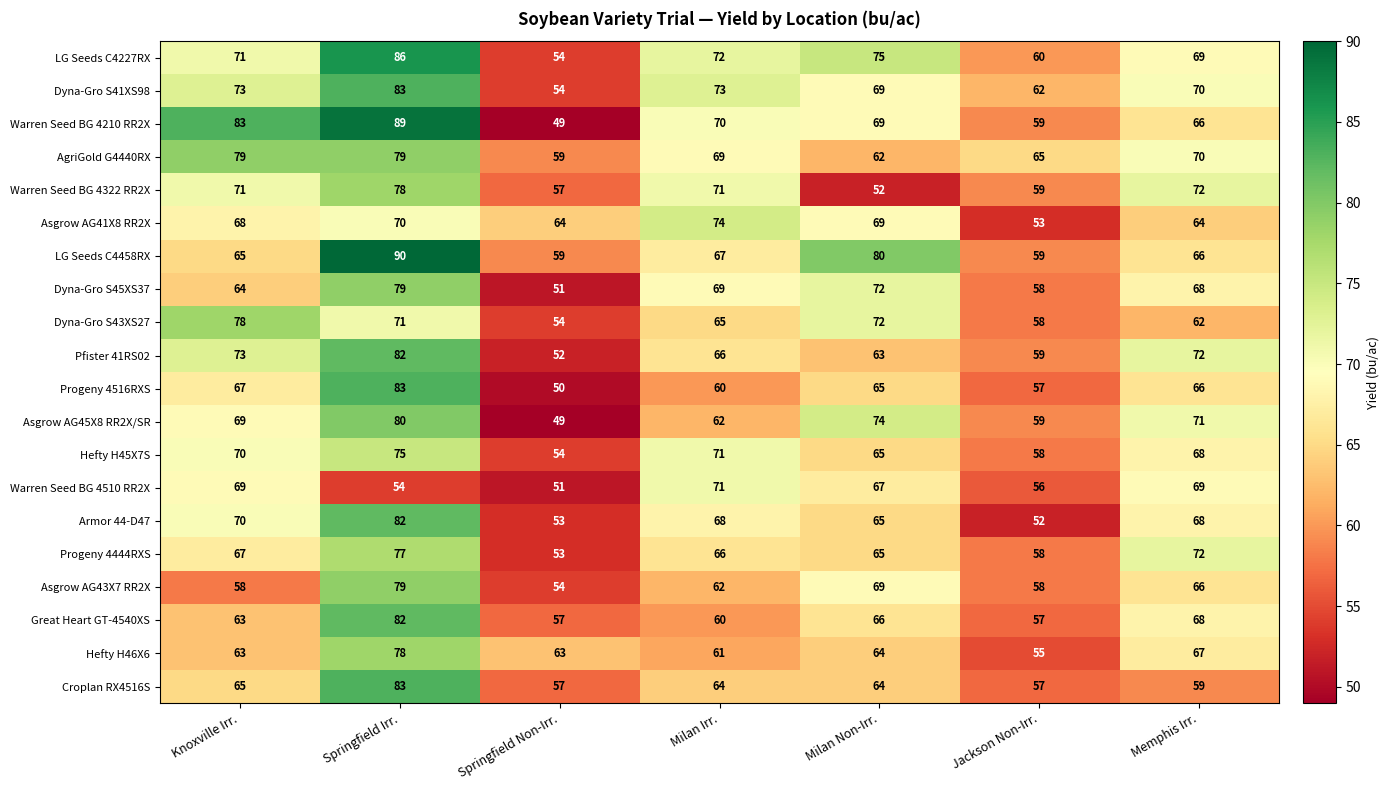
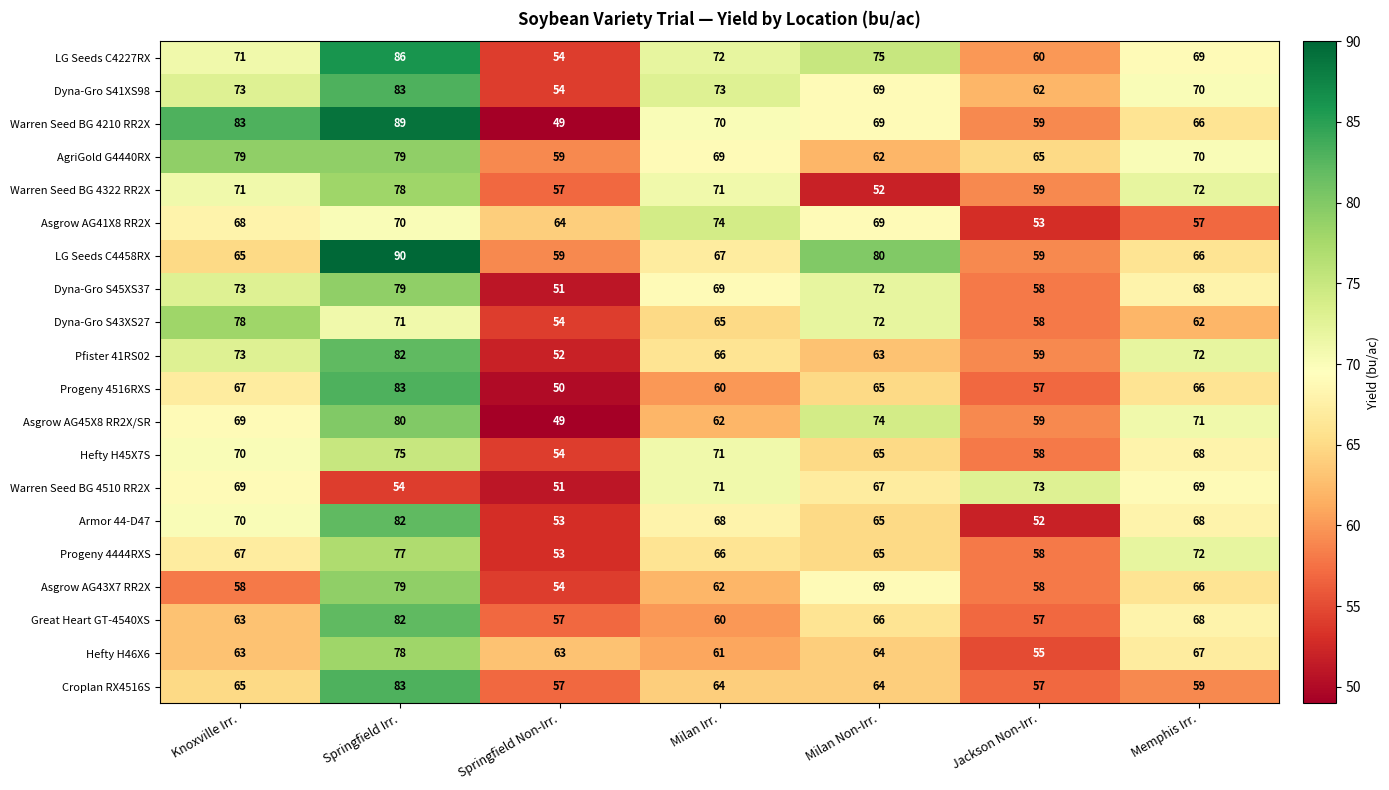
  {
    "LG Seeds C4227RX": {
      "Knoxville Irr.": 71,
      "Springfield Irr.": 86,
      "Springfield Non-Irr.": 54,
      "Milan Irr.": 72,
      "Milan Non-Irr.": 75,
      "Jackson Non-Irr.": 60,
      "Memphis Irr.": 69
    },
    "Dyna-Gro S41XS98": {
      "Knoxville Irr.": 73,
      "Springfield Irr.": 83,
      "Springfield Non-Irr.": 54,
      "Milan Irr.": 73,
      "Milan Non-Irr.": 69,
      "Jackson Non-Irr.": 62,
      "Memphis Irr.": 70
    },
    "Warren Seed BG 4210 RR2X": {
      "Knoxville Irr.": 83,
      "Springfield Irr.": 89,
      "Springfield Non-Irr.": 49,
      "Milan Irr.": 70,
      "Milan Non-Irr.": 69,
      "Jackson Non-Irr.": 59,
      "Memphis Irr.": 66
    },
    "AgriGold G4440RX": {
      "Knoxville Irr.": 79,
      "Springfield Irr.": 79,
      "Springfield Non-Irr.": 59,
      "Milan Irr.": 69,
      "Milan Non-Irr.": 62,
      "Jackson Non-Irr.": 65,
      "Memphis Irr.": 70
    },
    "Warren Seed BG 4322 RR2X": {
      "Knoxville Irr.": 71,
      "Springfield Irr.": 78,
      "Springfield Non-Irr.": 57,
      "Milan Irr.": 71,
      "Milan Non-Irr.": 52,
      "Jackson Non-Irr.": 59,
      "Memphis Irr.": 72
    },
    "Asgrow AG41X8 RR2X": {
      "Knoxville Irr.": 68,
      "Springfield Irr.": 70,
      "Springfield Non-Irr.": 64,
      "Milan Irr.": 74,
      "Milan Non-Irr.": 69,
      "Jackson Non-Irr.": 53,
-     "Memphis Irr.": 64
+     "Memphis Irr.": 57
    },
    "LG Seeds C4458RX": {
      "Knoxville Irr.": 65,
      "Springfield Irr.": 90,
      "Springfield Non-Irr.": 59,
      "Milan Irr.": 67,
      "Milan Non-Irr.": 80,
      "Jackson Non-Irr.": 59,
      "Memphis Irr.": 66
    },
    "Dyna-Gro S45XS37": {
-     "Knoxville Irr.": 64,
+     "Knoxville Irr.": 73,
      "Springfield Irr.": 79,
      "Springfield Non-Irr.": 51,
      "Milan Irr.": 69,
      "Milan Non-Irr.": 72,
      "Jackson Non-Irr.": 58,
      "Memphis Irr.": 68
    },
    "Dyna-Gro S43XS27": {
      "Knoxville Irr.": 78,
      "Springfield Irr.": 71,
      "Springfield Non-Irr.": 54,
      "Milan Irr.": 65,
      "Milan Non-Irr.": 72,
      "Jackson Non-Irr.": 58,
      "Memphis Irr.": 62
    },
    "Pfister 41RS02": {
      "Knoxville Irr.": 73,
      "Springfield Irr.": 82,
      "Springfield Non-Irr.": 52,
      "Milan Irr.": 66,
      "Milan Non-Irr.": 63,
      "Jackson Non-Irr.": 59,
      "Memphis Irr.": 72
    },
    "Progeny 4516RXS": {
      "Knoxville Irr.": 67,
      "Springfield Irr.": 83,
      "Springfield Non-Irr.": 50,
      "Milan Irr.": 60,
      "Milan Non-Irr.": 65,
      "Jackson Non-Irr.": 57,
      "Memphis Irr.": 66
    },
    "Asgrow AG45X8 RR2X/SR": {
      "Knoxville Irr.": 69,
      "Springfield Irr.": 80,
      "Springfield Non-Irr.": 49,
      "Milan Irr.": 62,
      "Milan Non-Irr.": 74,
      "Jackson Non-Irr.": 59,
      "Memphis Irr.": 71
    },
    "Hefty H45X7S": {
      "Knoxville Irr.": 70,
      "Springfield Irr.": 75,
      "Springfield Non-Irr.": 54,
      "Milan Irr.": 71,
      "Milan Non-Irr.": 65,
      "Jackson Non-Irr.": 58,
      "Memphis Irr.": 68
    },
    "Warren Seed BG 4510 RR2X": {
      "Knoxville Irr.": 69,
      "Springfield Irr.": 54,
      "Springfield Non-Irr.": 51,
      "Milan Irr.": 71,
      "Milan Non-Irr.": 67,
-     "Jackson Non-Irr.": 56,
+     "Jackson Non-Irr.": 73,
      "Memphis Irr.": 69
    },
    "Armor 44-D47": {
      "Knoxville Irr.": 70,
      "Springfield Irr.": 82,
      "Springfield Non-Irr.": 53,
      "Milan Irr.": 68,
      "Milan Non-Irr.": 65,
      "Jackson Non-Irr.": 52,
      "Memphis Irr.": 68
    },
    "Progeny 4444RXS": {
      "Knoxville Irr.": 67,
      "Springfield Irr.": 77,
      "Springfield Non-Irr.": 53,
      "Milan Irr.": 66,
      "Milan Non-Irr.": 65,
      "Jackson Non-Irr.": 58,
      "Memphis Irr.": 72
    },
    "Asgrow AG43X7 RR2X": {
      "Knoxville Irr.": 58,
      "Springfield Irr.": 79,
      "Springfield Non-Irr.": 54,
      "Milan Irr.": 62,
      "Milan Non-Irr.": 69,
      "Jackson Non-Irr.": 58,
      "Memphis Irr.": 66
    },
    "Great Heart GT-4540XS": {
      "Knoxville Irr.": 63,
      "Springfield Irr.": 82,
      "Springfield Non-Irr.": 57,
      "Milan Irr.": 60,
      "Milan Non-Irr.": 66,
      "Jackson Non-Irr.": 57,
      "Memphis Irr.": 68
    },
    "Hefty H46X6": {
      "Knoxville Irr.": 63,
      "Springfield Irr.": 78,
      "Springfield Non-Irr.": 63,
      "Milan Irr.": 61,
      "Milan Non-Irr.": 64,
      "Jackson Non-Irr.": 55,
      "Memphis Irr.": 67
    },
    "Croplan RX4516S": {
      "Knoxville Irr.": 65,
      "Springfield Irr.": 83,
      "Springfield Non-Irr.": 57,
      "Milan Irr.": 64,
      "Milan Non-Irr.": 64,
      "Jackson Non-Irr.": 57,
      "Memphis Irr.": 59
    }
  }
